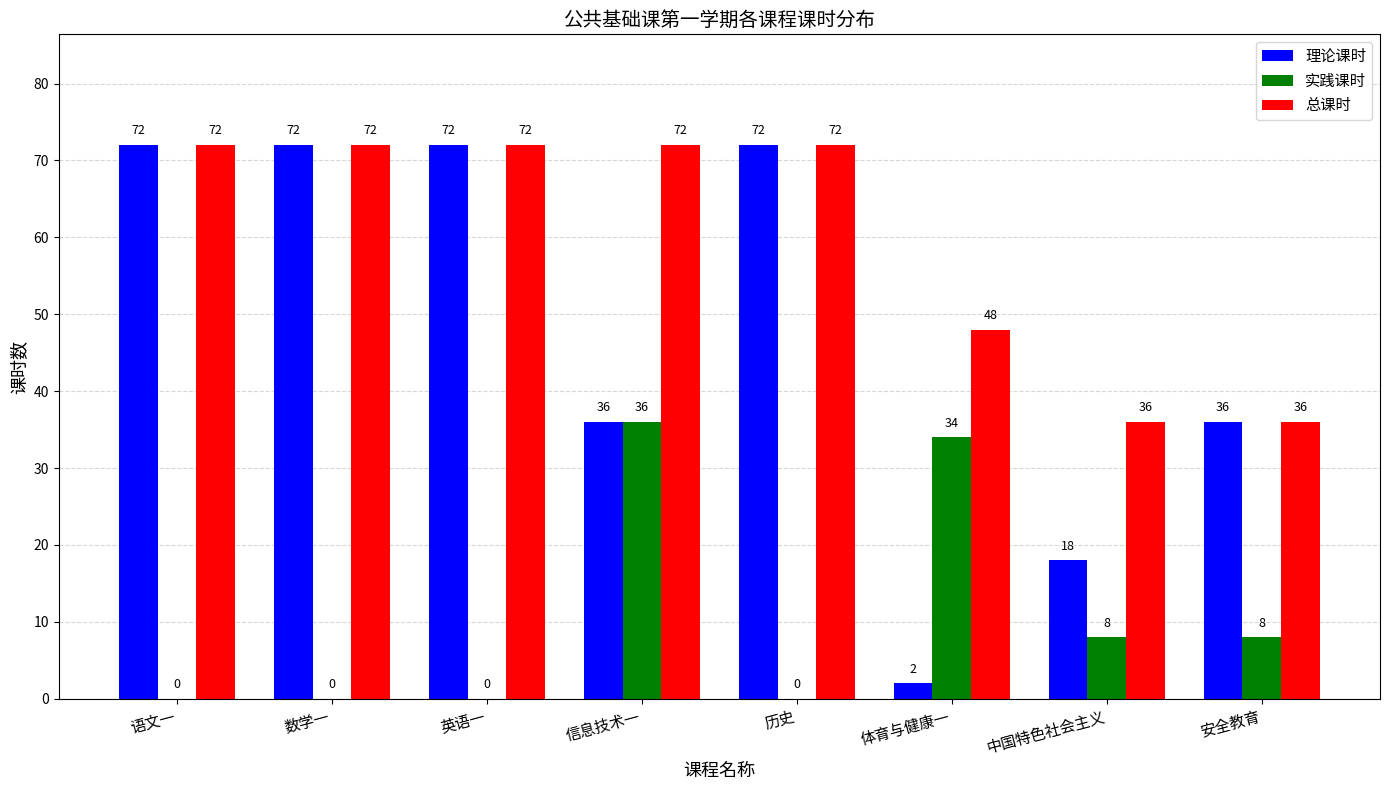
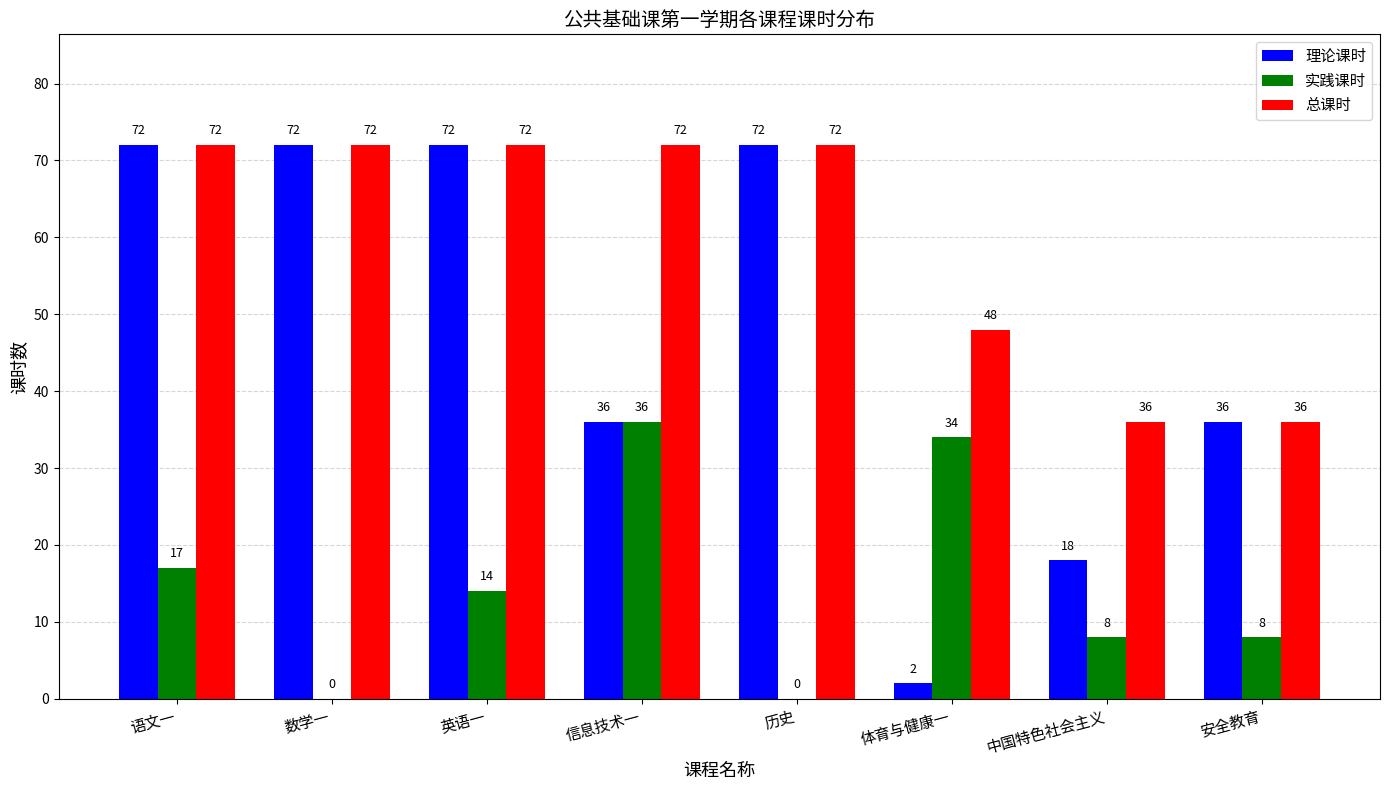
  {
    "理论课时": {
      "语文一": 72,
      "数学一": 72,
      "英语一": 72,
      "信息技术一": 36,
      "历史": 72,
      "体育与健康一": 2,
      "中国特色社会主义": 18,
      "安全教育": 36
    },
    "实践课时": {
-     "语文一": 0,
+     "语文一": 17,
      "数学一": 0,
-     "英语一": 0,
+     "英语一": 14,
      "信息技术一": 36,
      "历史": 0,
      "体育与健康一": 34,
      "中国特色社会主义": 8,
      "安全教育": 8
    },
    "总课时": {
      "语文一": 72,
      "数学一": 72,
      "英语一": 72,
      "信息技术一": 72,
      "历史": 72,
      "体育与健康一": 48,
      "中国特色社会主义": 36,
      "安全教育": 36
    }
  }
